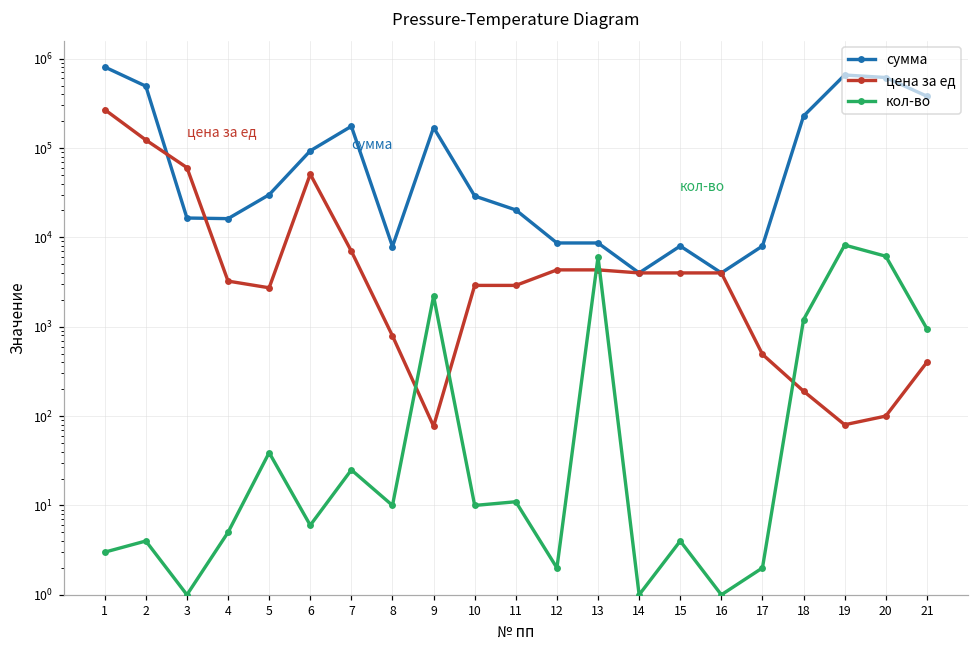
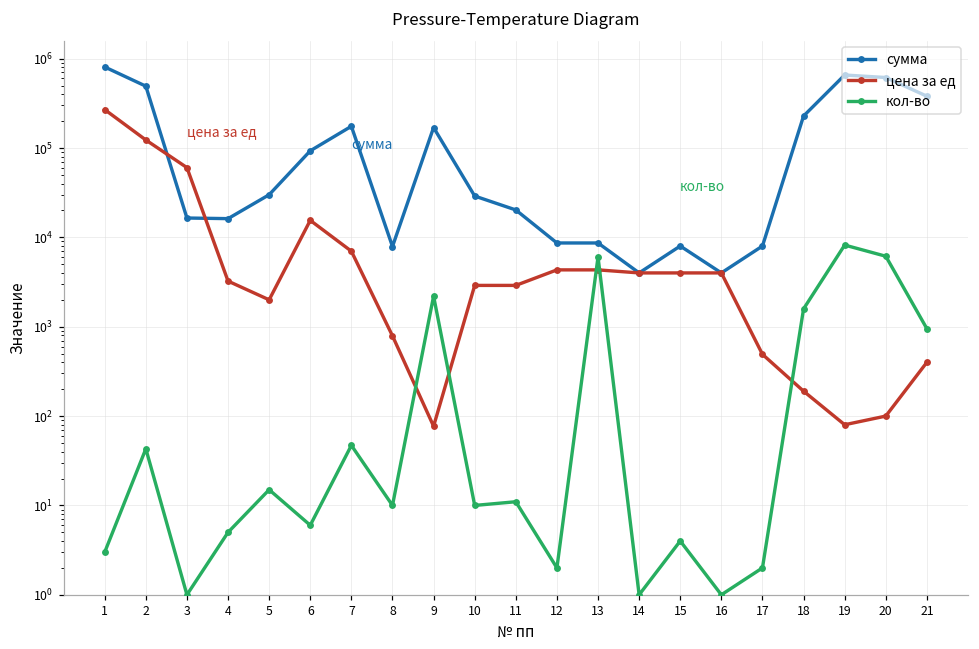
  {
    "сумма": {
      "1": 800000,
      "2": 500000,
      "3": 16000,
      "4": 16000,
      "5": 30000,
      "6": 90000,
      "7": 180000,
      "8": 8000,
      "9": 170000,
      "10": 29000,
      "11": 20000,
      "12": 9000,
      "13": 9000,
      "15": 8000,
      "17": 8000,
      "18": 230000
    },
    "цена за ед": {
      "1": 270000,
      "2": 120000,
      "3": 60000,
      "4": 3200,
-     "5": 2700,
-     "6": 50000,
+     "5": 2000,
+     "6": 16000,
      "7": 7000,
      "8": 800,
      "9": 80,
      "10": 2900,
      "11": 2900,
      "12": 4000,
      "13": 4000,
      "15": 4000,
      "17": 500,
      "18": 190,
      "19": 80,
      "20": 100,
      "21": 400
    },
    "кол-во": {
      "1": 3,
-     "2": 4,
+     "2": 40,
      "3": 1,
      "4": 5,
-     "5": 40,
+     "5": 15,
      "6": 6,
-     "7": 25,
+     "7": 50,
      "8": 10,
      "9": 2200,
      "10": 10,
      "11": 11,
      "12": 2,
      "13": 6000,
      "14": 1,
      "15": 4,
      "16": 1,
      "17": 2,
-     "18": 1200,
+     "18": 1600,
      "19": 8000,
      "20": 6000,
      "21": 1000
    }
  }
